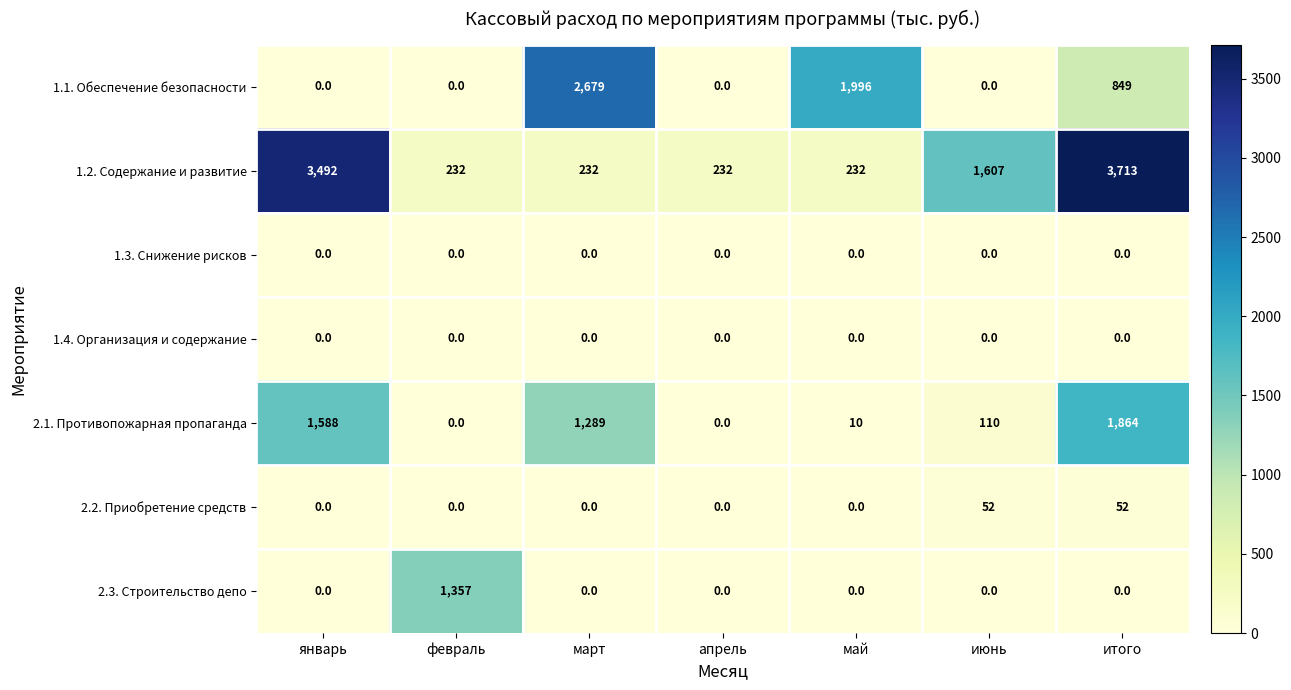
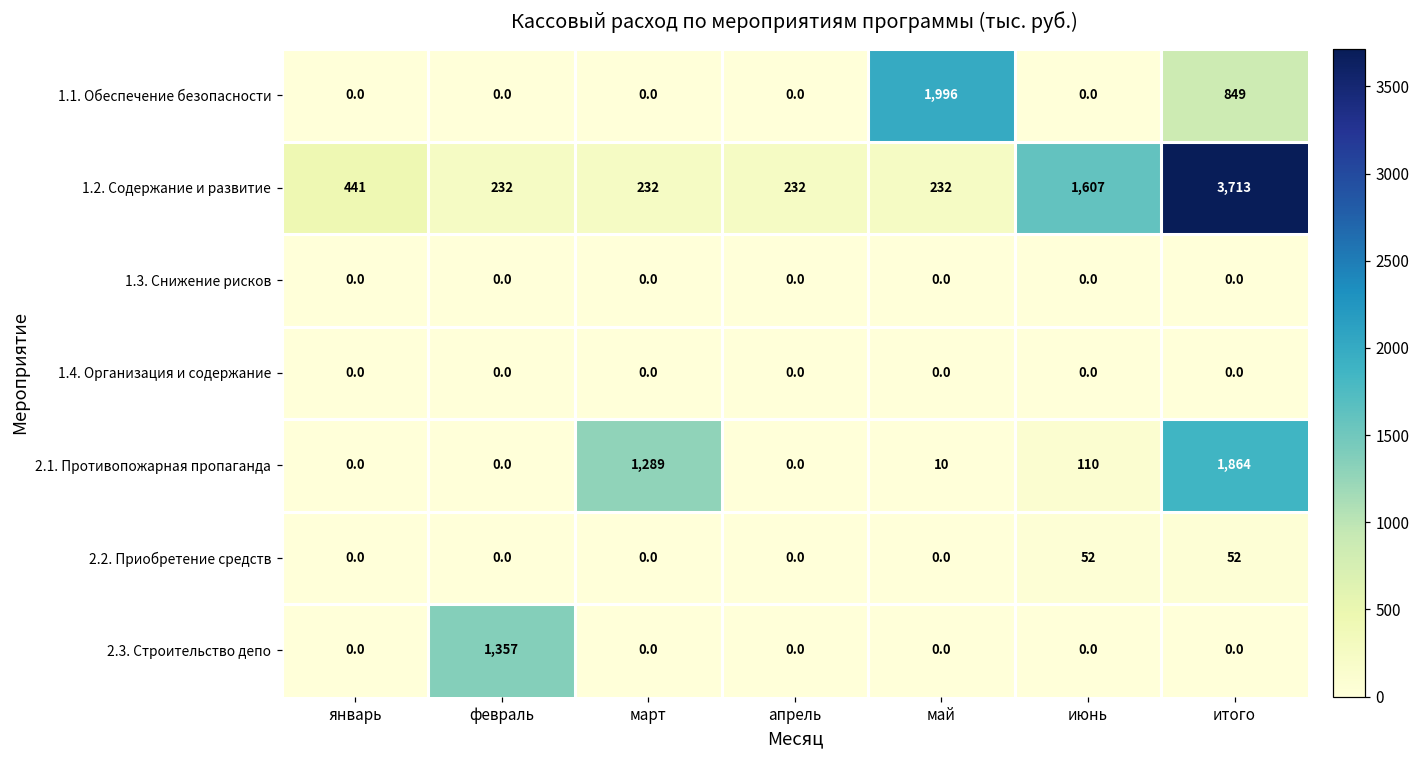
  {
    "1.1. Обеспечение безопасности": {
      "январь": "0.0",
      "февраль": "0.0",
-     "март": "2,679",
+     "март": "0.0",
      "апрель": "0.0",
      "май": "1,996",
      "июнь": "0.0",
      "итого": "849"
    },
    "1.2. Содержание и развитие": {
-     "январь": "3,492",
+     "январь": "441",
      "февраль": "232",
      "март": "232",
      "апрель": "232",
      "май": "232",
      "июнь": "1,607",
      "итого": "3,713"
    },
    "1.3. Снижение рисков": {
      "январь": "0.0",
      "февраль": "0.0",
      "март": "0.0",
      "апрель": "0.0",
      "май": "0.0",
      "июнь": "0.0",
      "итого": "0.0"
    },
    "1.4. Организация и содержание": {
      "январь": "0.0",
      "февраль": "0.0",
      "март": "0.0",
      "апрель": "0.0",
      "май": "0.0",
      "июнь": "0.0",
      "итого": "0.0"
    },
    "2.1. Противопожарная пропаганда": {
-     "январь": "1,588",
+     "январь": "0.0",
      "февраль": "0.0",
      "март": "1,289",
      "апрель": "0.0",
      "май": "10",
      "июнь": "110",
      "итого": "1,864"
    },
    "2.2. Приобретение средств": {
      "январь": "0.0",
      "февраль": "0.0",
      "март": "0.0",
      "апрель": "0.0",
      "май": "0.0",
      "июнь": "52",
      "итого": "52"
    },
    "2.3. Строительство депо": {
      "январь": "0.0",
      "февраль": "1,357",
      "март": "0.0",
      "апрель": "0.0",
      "май": "0.0",
      "июнь": "0.0",
      "итого": "0.0"
    }
  }
